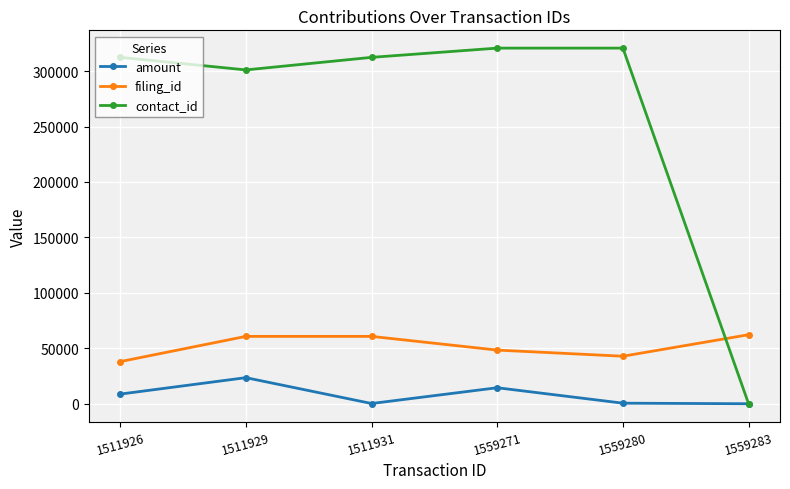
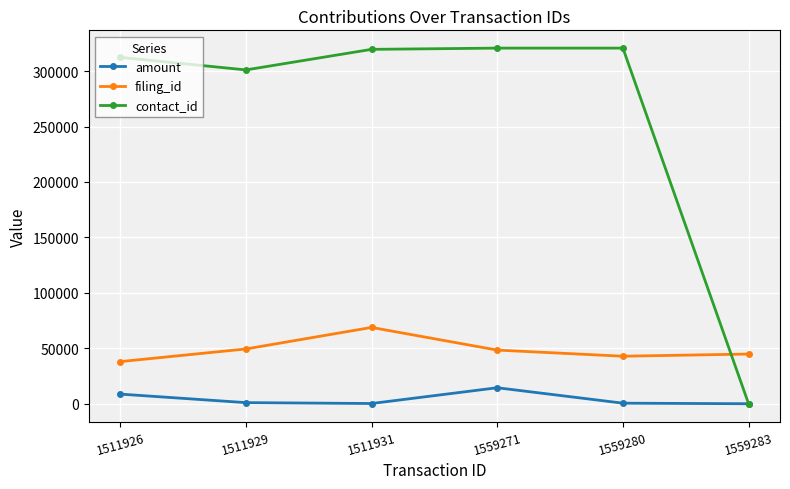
  {
    "amount": {
      "1511926": 9000,
-     "1511929": 24000,
+     "1511929": 1000,
      "1511931": 0,
      "1559271": 14000,
      "1559280": 1000
    },
    "filing_id": {
      "1511926": 38000,
-     "1511929": 61000,
-     "1511931": 61000,
+     "1511929": 49000,
+     "1511931": 69000,
      "1559271": 48000,
      "1559280": 43000,
-     "1559283": 62000
+     "1559283": 45000
    },
    "contact_id": {
      "1511929": 301000,
-     "1511931": 312000,
+     "1511931": 320000,
      "1559271": 321000,
      "1559280": 321000
    }
  }
